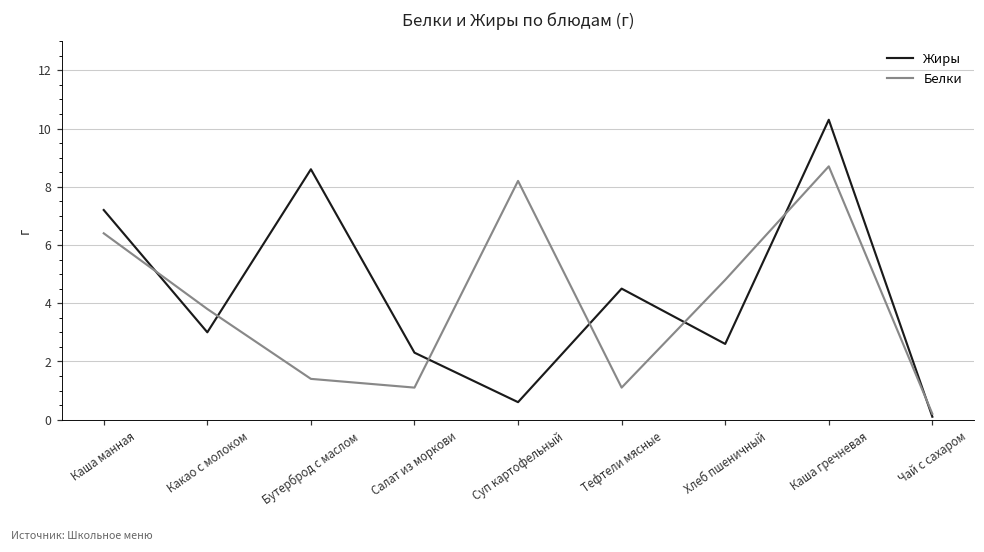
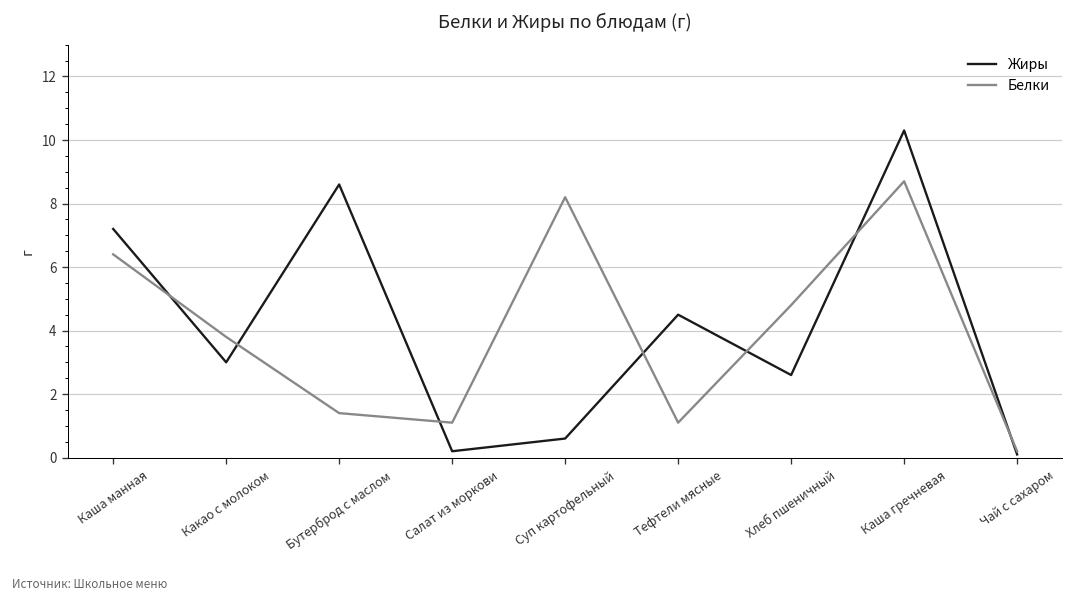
  {
    "Жиры": {
      "Каша манная": 7.2,
      "Какао с молоком": 3.0,
      "Бутерброд с маслом": 8.6,
-     "Салат из моркови": 2.3,
+     "Салат из моркови": 0.2,
      "Суп картофельный": 0.6,
      "Тефтели мясные": 4.5,
      "Хлеб пшеничный": 2.6,
      "Каша гречневая": 10.3,
      "Чай с сахаром": 0.1
    },
    "Белки": {
      "Каша манная": 6.4,
      "Какао с молоком": 3.8,
      "Бутерброд с маслом": 1.4,
      "Салат из моркови": 1.1,
      "Суп картофельный": 8.2,
      "Тефтели мясные": 1.1,
      "Хлеб пшеничный": 4.8,
      "Каша гречневая": 8.7,
      "Чай с сахаром": 0.2
    }
  }
